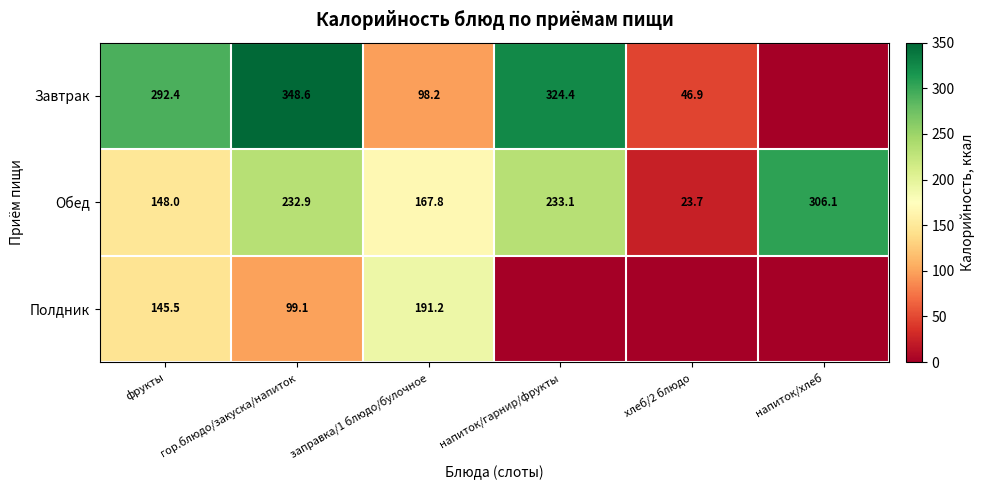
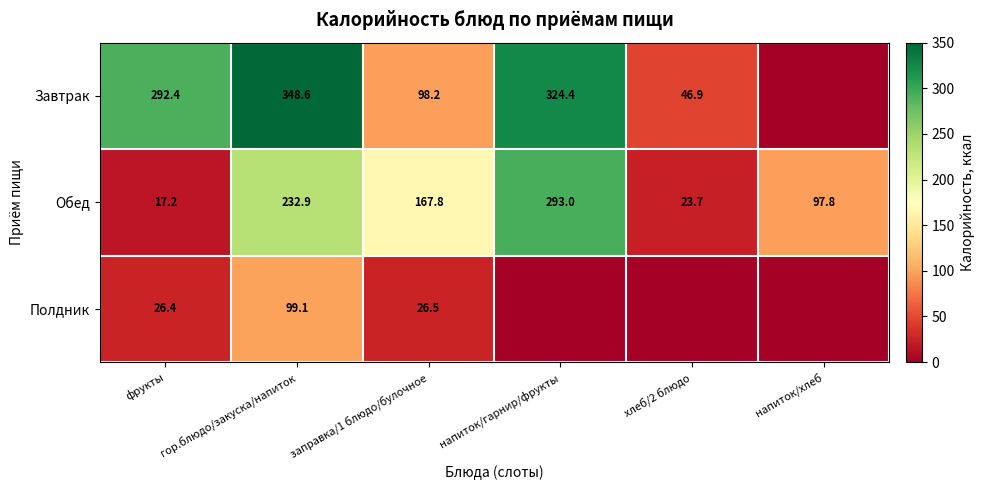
  {
    "Завтрак": {
      "фрукты": 292.4,
      "гор.блюдо/закуска/напиток": 348.6,
      "заправка/1 блюдо/булочное": 98.2,
      "напиток/гарнир/фрукты": 324.4,
      "хлеб/2 блюдо": 46.9
    },
    "Обед": {
-     "фрукты": 148.0,
+     "фрукты": 17.2,
      "гор.блюдо/закуска/напиток": 232.9,
      "заправка/1 блюдо/булочное": 167.8,
-     "напиток/гарнир/фрукты": 233.1,
+     "напиток/гарнир/фрукты": 293.0,
      "хлеб/2 блюдо": 23.7,
-     "напиток/хлеб": 306.1
+     "напиток/хлеб": 97.8
    },
    "Полдник": {
-     "фрукты": 145.5,
+     "фрукты": 26.4,
      "гор.блюдо/закуска/напиток": 99.1,
-     "заправка/1 блюдо/булочное": 191.2
+     "заправка/1 блюдо/булочное": 26.5
    }
  }
